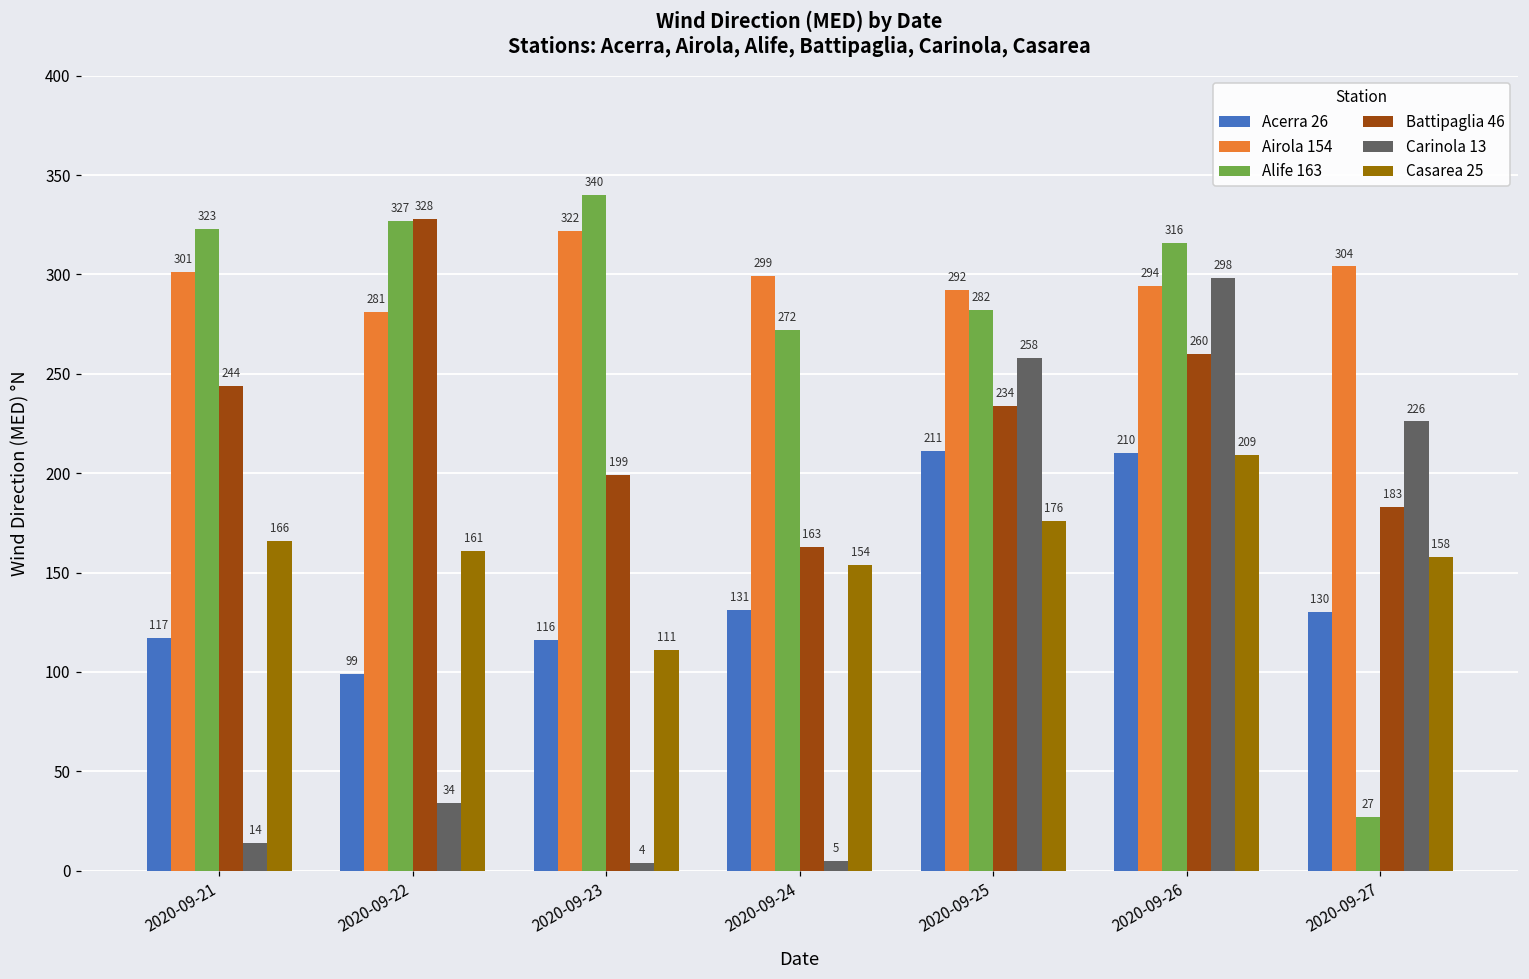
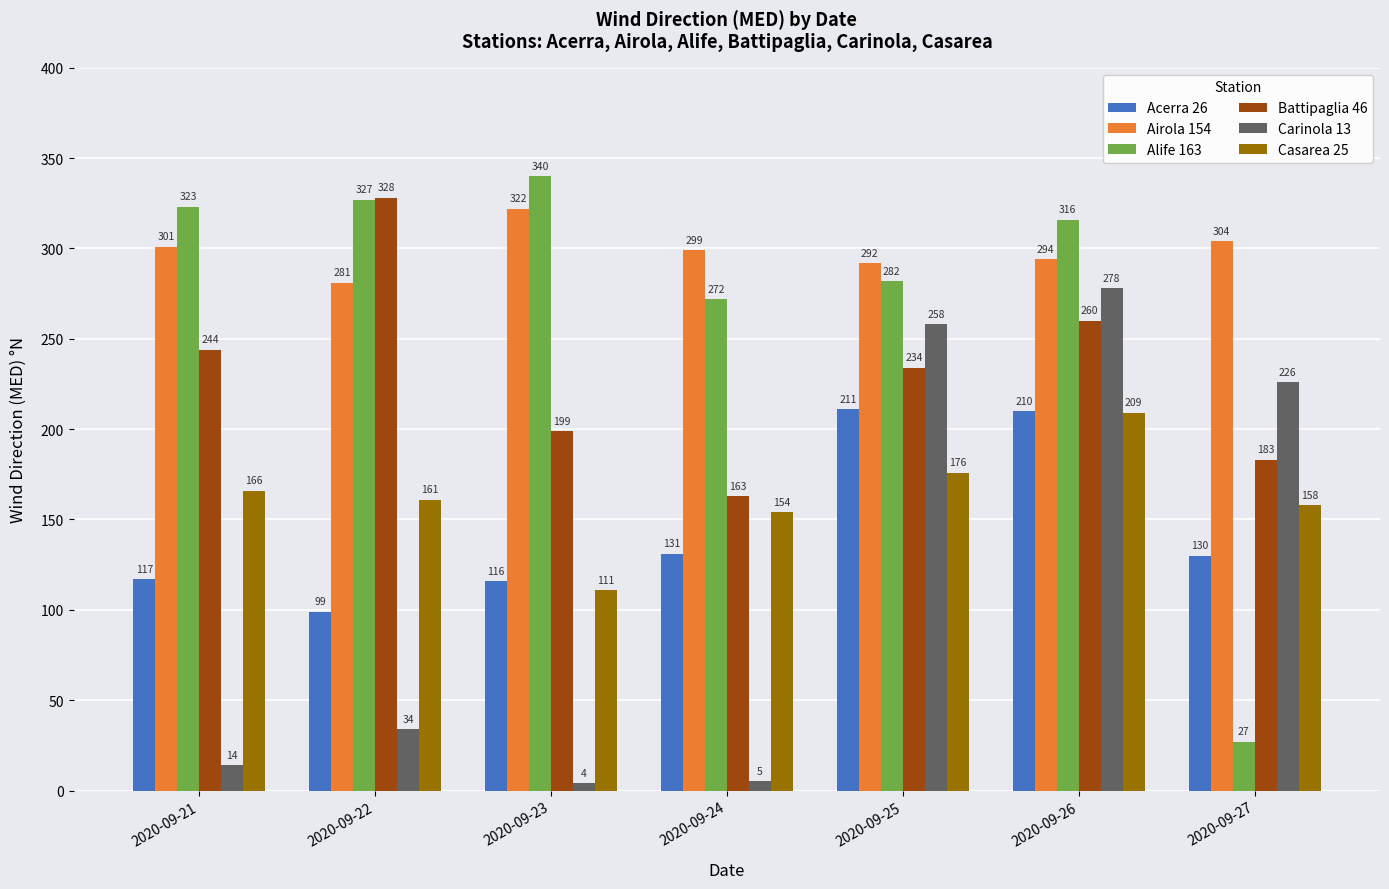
  {
    "Acerra 26": {
      "2020-09-21": 117,
      "2020-09-22": 99,
      "2020-09-23": 116,
      "2020-09-24": 131,
      "2020-09-25": 211,
      "2020-09-26": 210,
      "2020-09-27": 130
    },
    "Airola 154": {
      "2020-09-21": 301,
      "2020-09-22": 281,
      "2020-09-23": 322,
      "2020-09-24": 299,
      "2020-09-25": 292,
      "2020-09-26": 294,
      "2020-09-27": 304
    },
    "Alife 163": {
      "2020-09-21": 323,
      "2020-09-22": 327,
      "2020-09-23": 340,
      "2020-09-24": 272,
      "2020-09-25": 282,
      "2020-09-26": 316,
      "2020-09-27": 27
    },
    "Carinola 13": {
      "2020-09-21": 14,
      "2020-09-22": 34,
      "2020-09-23": 4,
      "2020-09-24": 5,
      "2020-09-25": 258,
-     "2020-09-26": 298,
+     "2020-09-26": 278,
      "2020-09-27": 226
    }
  }
